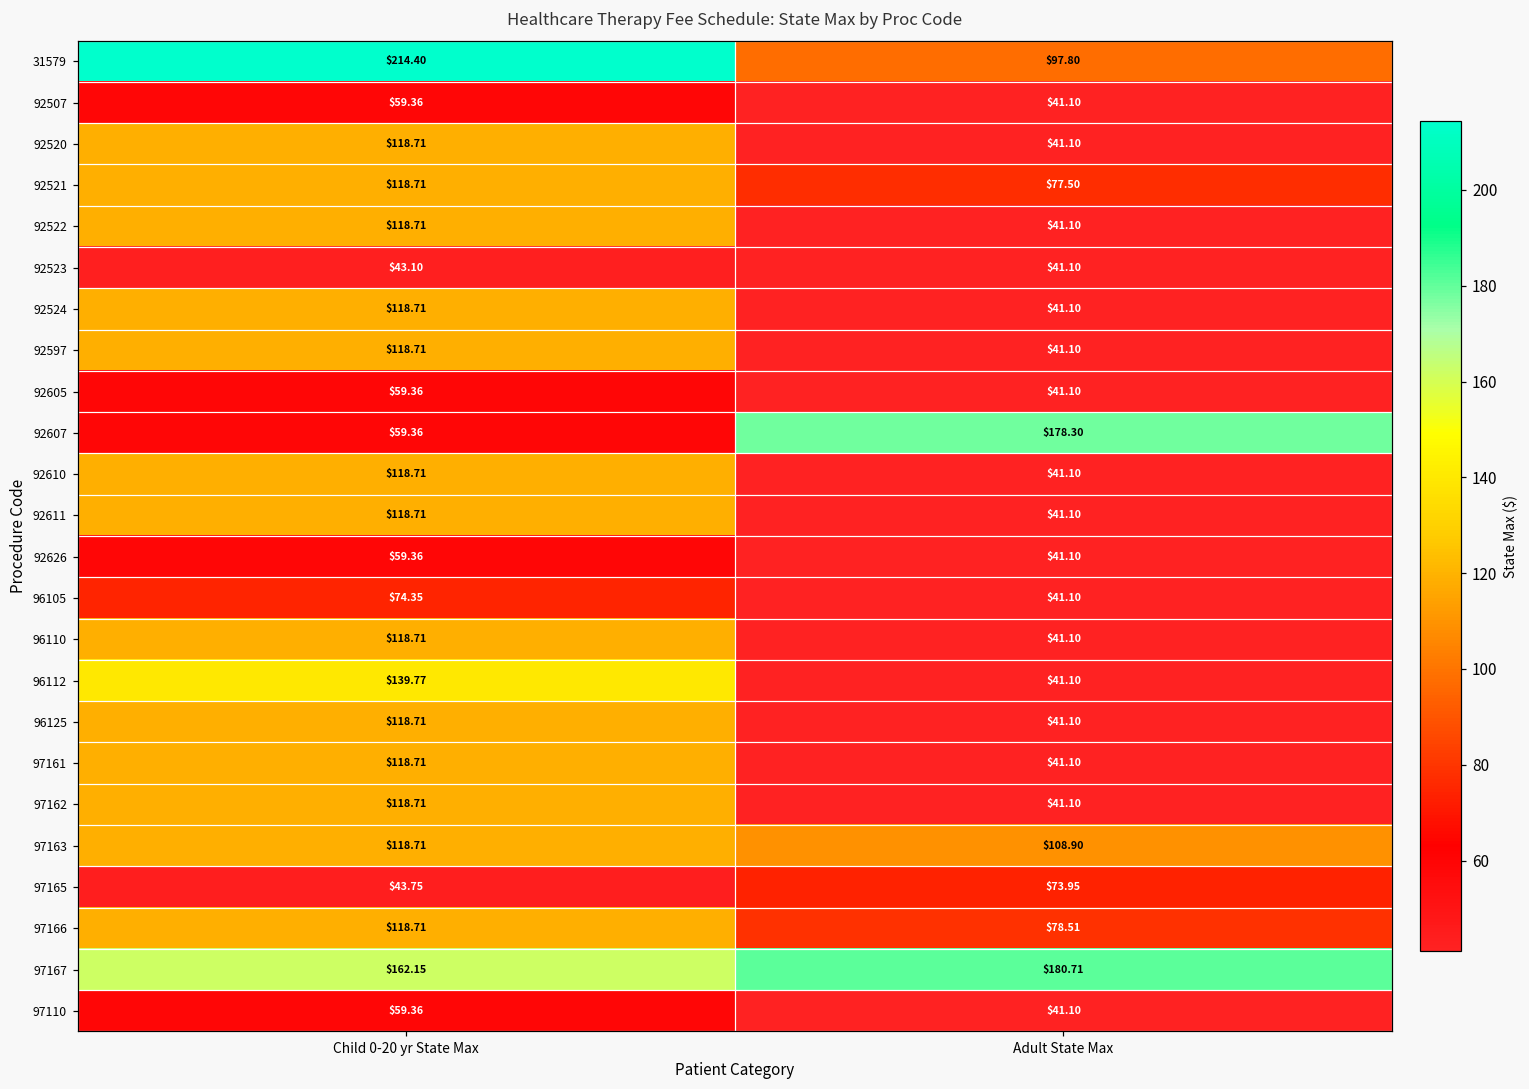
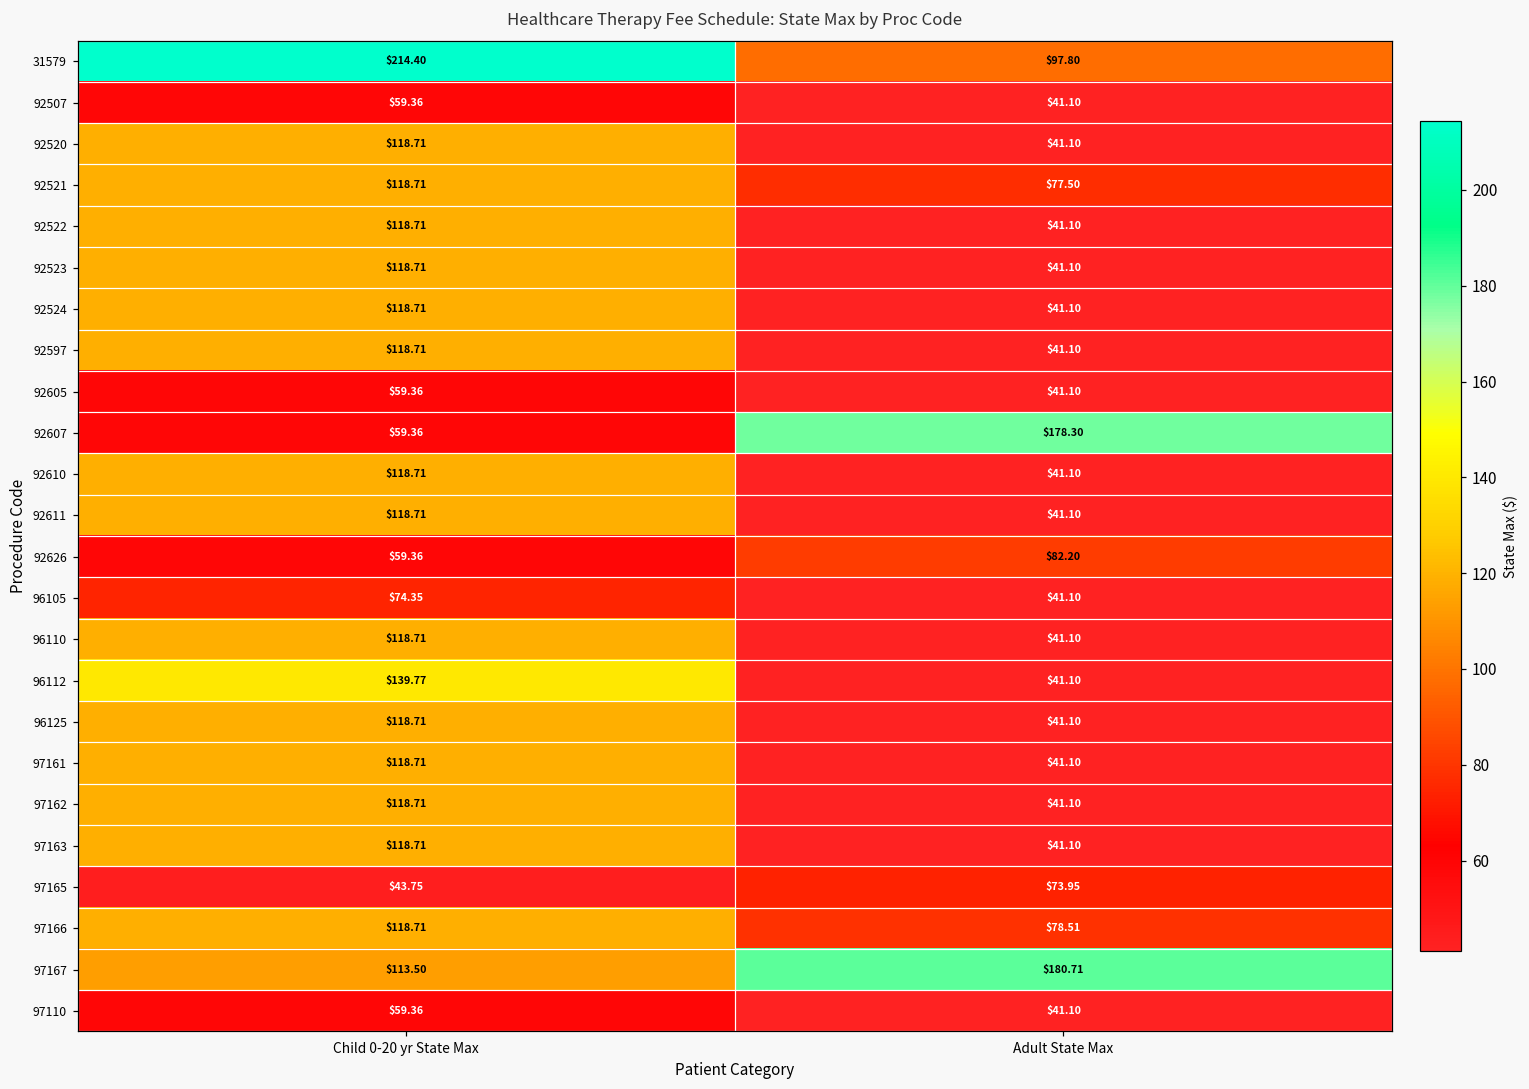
  {
    "31579": {
      "Child 0-20 yr State Max": "$214.40",
      "Adult State Max": "$97.80"
    },
    "92507": {
      "Child 0-20 yr State Max": "$59.36",
      "Adult State Max": "$41.10"
    },
    "92520": {
      "Child 0-20 yr State Max": "$118.71",
      "Adult State Max": "$41.10"
    },
    "92521": {
      "Child 0-20 yr State Max": "$118.71",
      "Adult State Max": "$77.50"
    },
    "92522": {
      "Child 0-20 yr State Max": "$118.71",
      "Adult State Max": "$41.10"
    },
    "92523": {
-     "Child 0-20 yr State Max": "$43.10",
+     "Child 0-20 yr State Max": "$118.71",
      "Adult State Max": "$41.10"
    },
    "92524": {
      "Child 0-20 yr State Max": "$118.71",
      "Adult State Max": "$41.10"
    },
    "92597": {
      "Child 0-20 yr State Max": "$118.71",
      "Adult State Max": "$41.10"
    },
    "92605": {
      "Child 0-20 yr State Max": "$59.36",
      "Adult State Max": "$41.10"
    },
    "92607": {
      "Child 0-20 yr State Max": "$59.36",
      "Adult State Max": "$178.30"
    },
    "92610": {
      "Child 0-20 yr State Max": "$118.71",
      "Adult State Max": "$41.10"
    },
    "92611": {
      "Child 0-20 yr State Max": "$118.71",
      "Adult State Max": "$41.10"
    },
    "92626": {
      "Child 0-20 yr State Max": "$59.36",
-     "Adult State Max": "$41.10"
+     "Adult State Max": "$82.20"
    },
    "96105": {
      "Child 0-20 yr State Max": "$74.35",
      "Adult State Max": "$41.10"
    },
    "96110": {
      "Child 0-20 yr State Max": "$118.71",
      "Adult State Max": "$41.10"
    },
    "96112": {
      "Child 0-20 yr State Max": "$139.77",
      "Adult State Max": "$41.10"
    },
    "96125": {
      "Child 0-20 yr State Max": "$118.71",
      "Adult State Max": "$41.10"
    },
    "97161": {
      "Child 0-20 yr State Max": "$118.71",
      "Adult State Max": "$41.10"
    },
    "97162": {
      "Child 0-20 yr State Max": "$118.71",
      "Adult State Max": "$41.10"
    },
    "97163": {
      "Child 0-20 yr State Max": "$118.71",
-     "Adult State Max": "$108.90"
+     "Adult State Max": "$41.10"
    },
    "97165": {
      "Child 0-20 yr State Max": "$43.75",
      "Adult State Max": "$73.95"
    },
    "97166": {
      "Child 0-20 yr State Max": "$118.71",
      "Adult State Max": "$78.51"
    },
    "97167": {
-     "Child 0-20 yr State Max": "$162.15",
+     "Child 0-20 yr State Max": "$113.50",
      "Adult State Max": "$180.71"
    },
    "97110": {
      "Child 0-20 yr State Max": "$59.36",
      "Adult State Max": "$41.10"
    }
  }
